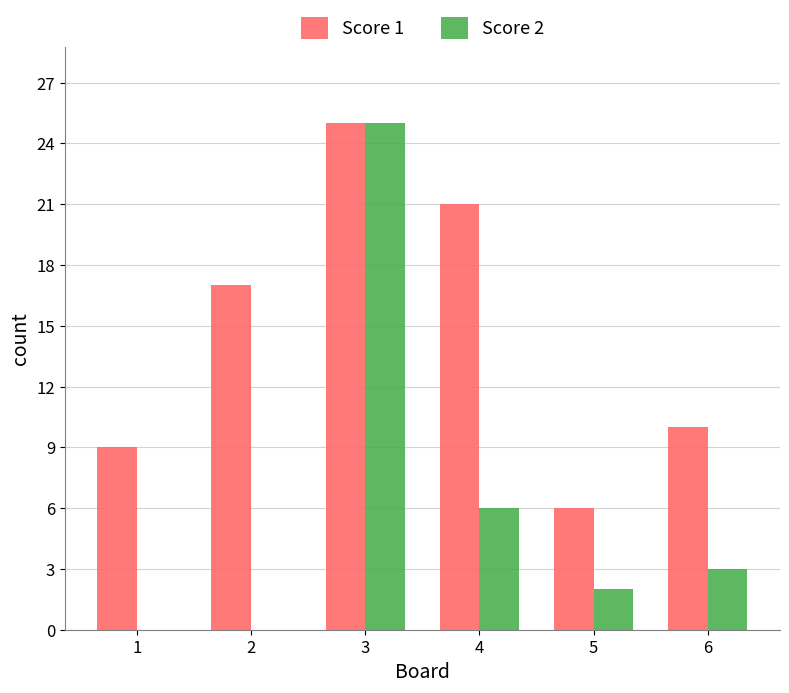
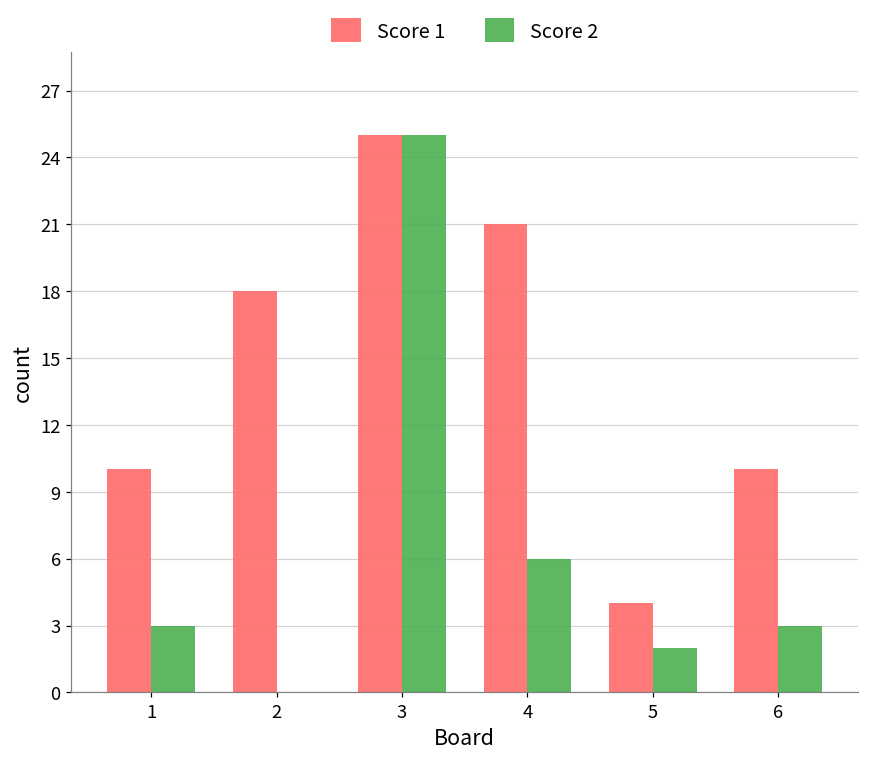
  {
    "Score 1": {
-     "1": 9,
-     "2": 17,
+     "1": 10,
+     "2": 18,
      "3": 25,
      "4": 21,
-     "5": 6,
+     "5": 4,
      "6": 10
    },
    "Score 2": {
-     "1": 0,
+     "1": 3,
      "2": 0,
      "3": 25,
      "4": 6,
      "5": 2,
      "6": 3
    }
  }
